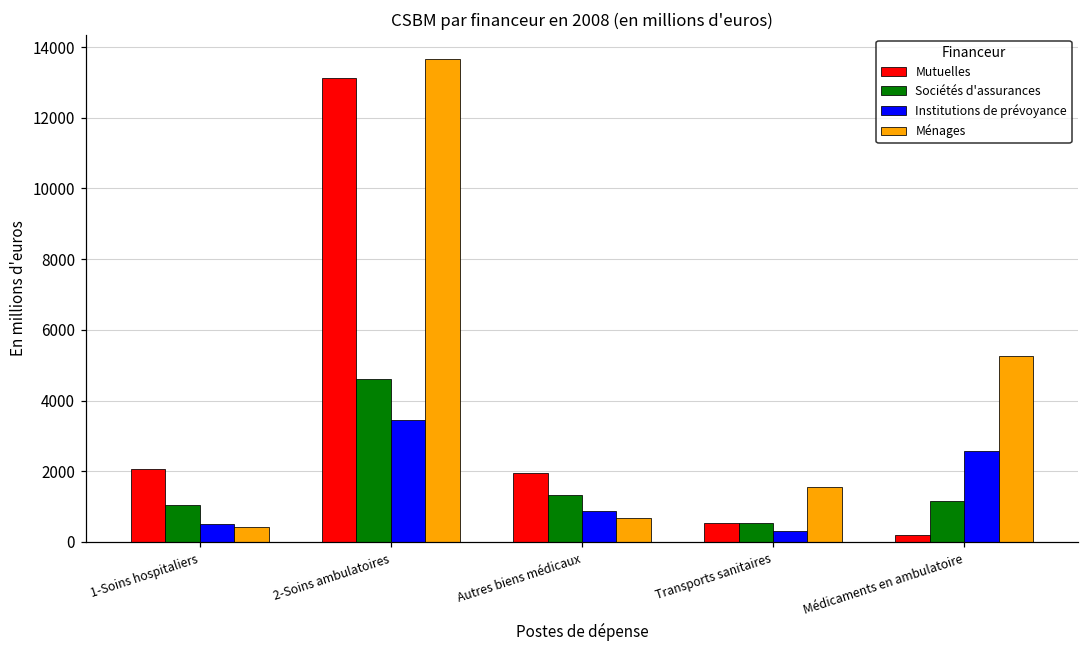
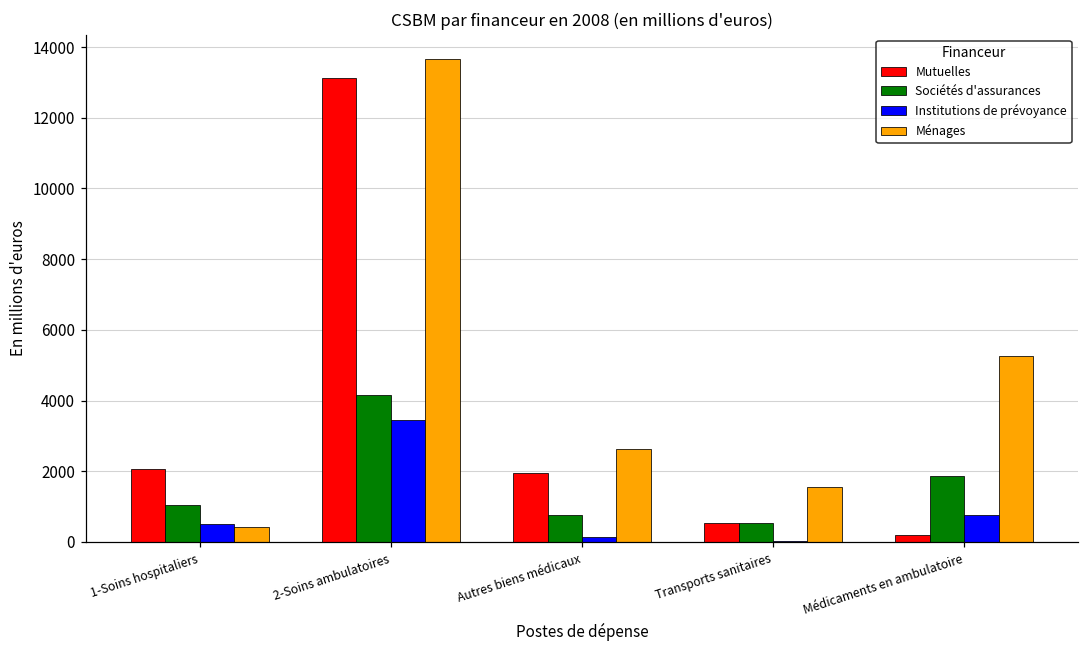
  {
    "Mutuelles": {
      "1-Soins hospitaliers": 2100,
      "2-Soins ambulatoires": 13100,
      "Autres biens médicaux": 1900,
      "Transports sanitaires": 500,
      "Médicaments en ambulatoire": 200
    },
    "Sociétés d'assurances": {
      "1-Soins hospitaliers": 1100,
-     "2-Soins ambulatoires": 4600,
-     "Autres biens médicaux": 1300,
+     "2-Soins ambulatoires": 4200,
+     "Autres biens médicaux": 800,
      "Transports sanitaires": 500,
-     "Médicaments en ambulatoire": 1200
+     "Médicaments en ambulatoire": 1900
    },
    "Institutions de prévoyance": {
      "1-Soins hospitaliers": 500,
      "2-Soins ambulatoires": 3500,
-     "Autres biens médicaux": 900,
-     "Transports sanitaires": 300,
-     "Médicaments en ambulatoire": 2600
+     "Autres biens médicaux": 100,
+     "Transports sanitaires": 0,
+     "Médicaments en ambulatoire": 800
    },
    "Ménages": {
      "1-Soins hospitaliers": 400,
      "2-Soins ambulatoires": 13700,
-     "Autres biens médicaux": 700,
+     "Autres biens médicaux": 2600,
      "Transports sanitaires": 1600,
      "Médicaments en ambulatoire": 5300
    }
  }
